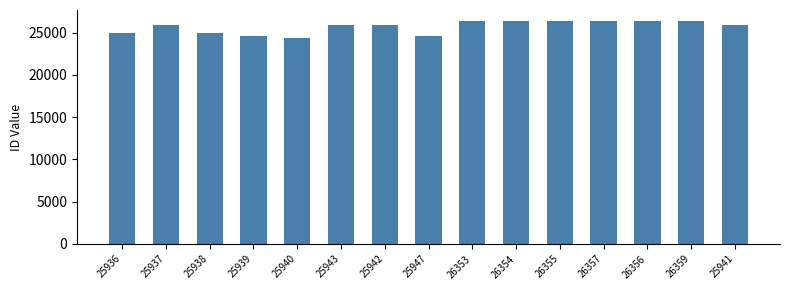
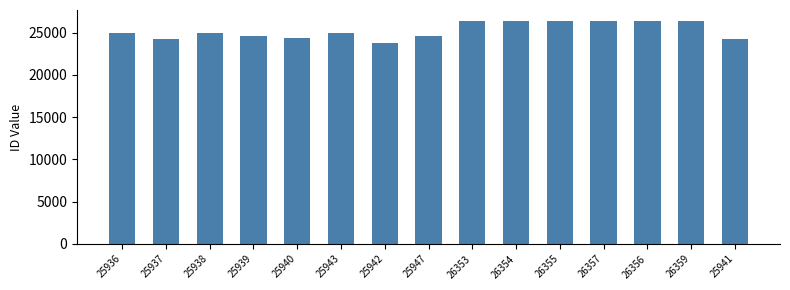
  {
    "25936": 25000,
-   "25937": 26000,
+   "25937": 24000,
    "25938": 25000,
    "25939": 25000,
    "25940": 24000,
-   "25943": 26000,
-   "25942": 26000,
+   "25943": 25000,
+   "25942": 24000,
    "25947": 25000,
    "26353": 26000,
    "26354": 26000,
    "26355": 26000,
    "26357": 26000,
    "26356": 26000,
    "26359": 26000,
-   "25941": 26000
+   "25941": 24000
  }
